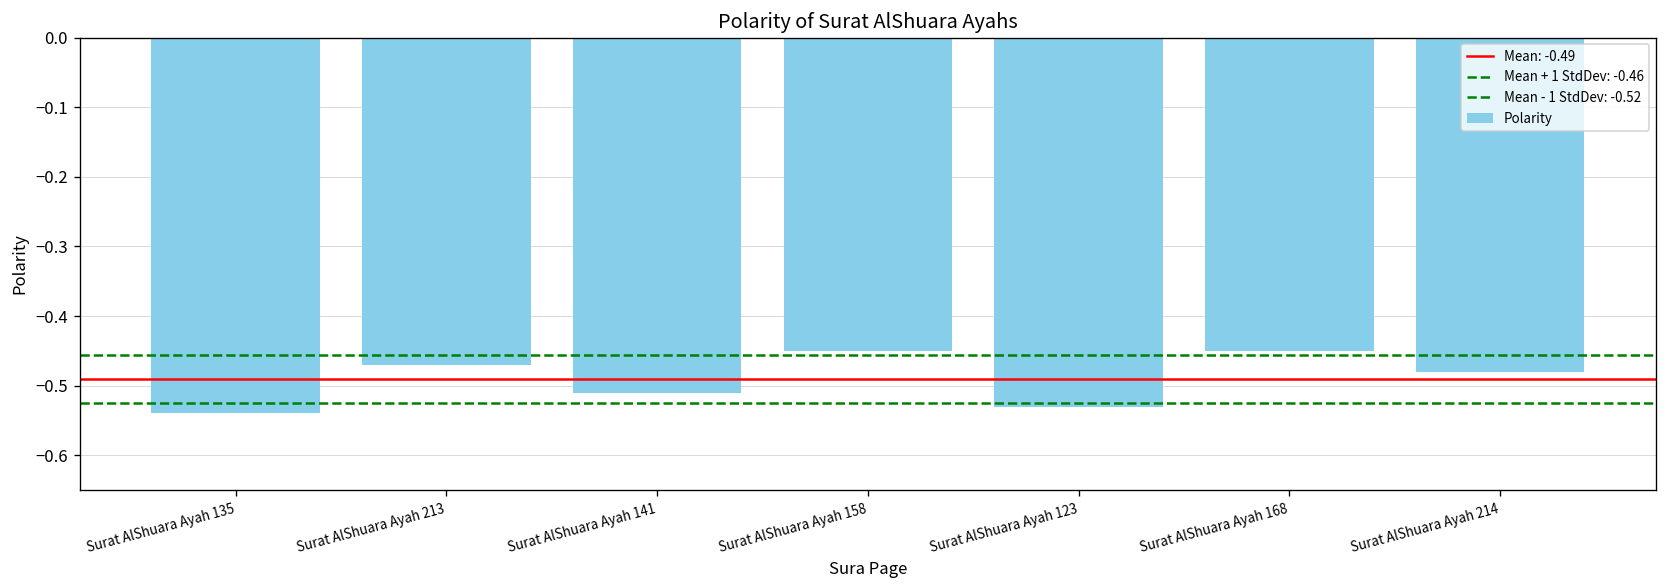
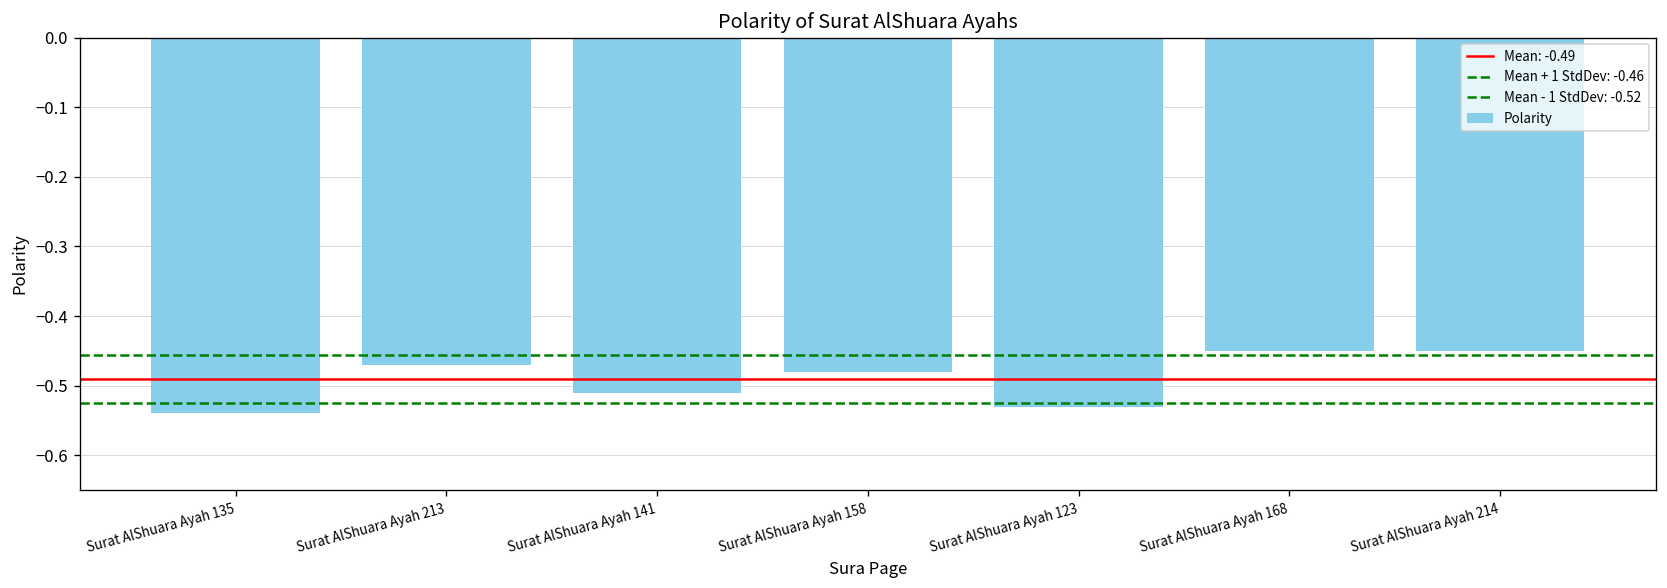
  {
    "Surat AlShuara Ayah 135": -0.54,
    "Surat AlShuara Ayah 213": -0.47,
    "Surat AlShuara Ayah 141": -0.51,
-   "Surat AlShuara Ayah 158": -0.45,
+   "Surat AlShuara Ayah 158": -0.48,
    "Surat AlShuara Ayah 123": -0.53,
    "Surat AlShuara Ayah 168": -0.45,
-   "Surat AlShuara Ayah 214": -0.48
+   "Surat AlShuara Ayah 214": -0.45
  }
